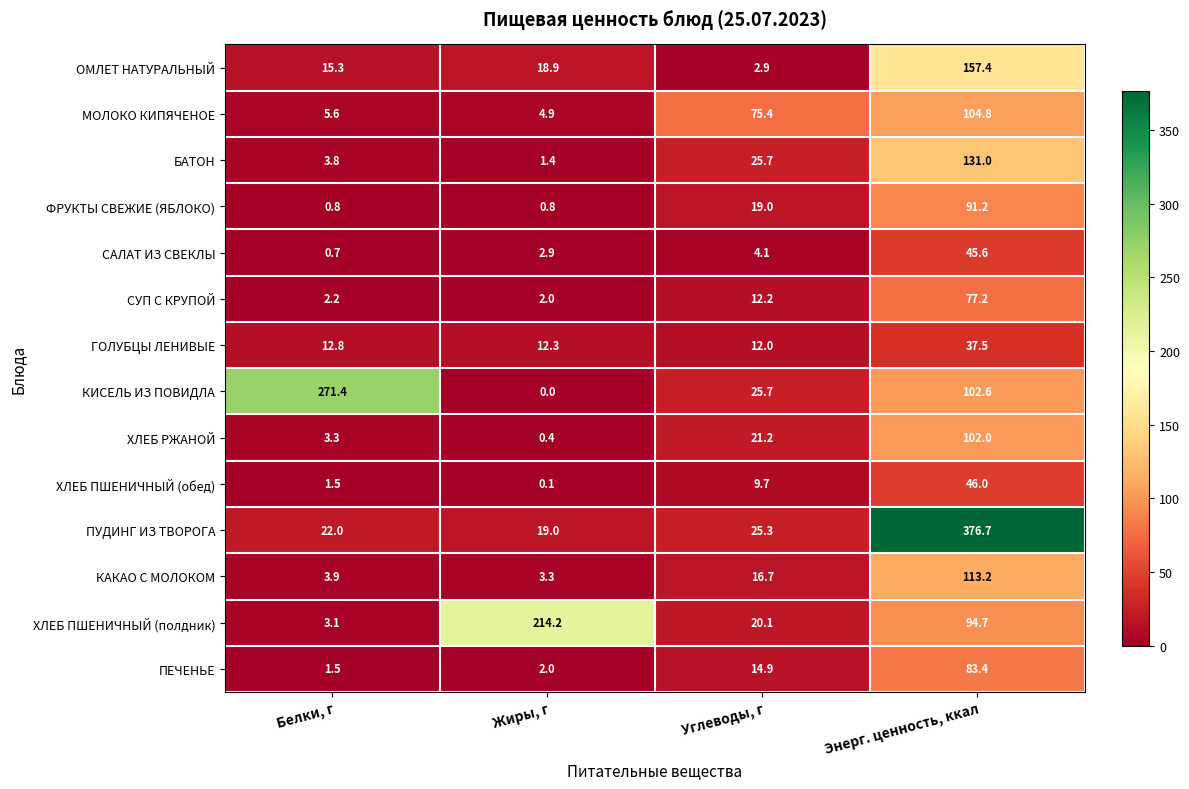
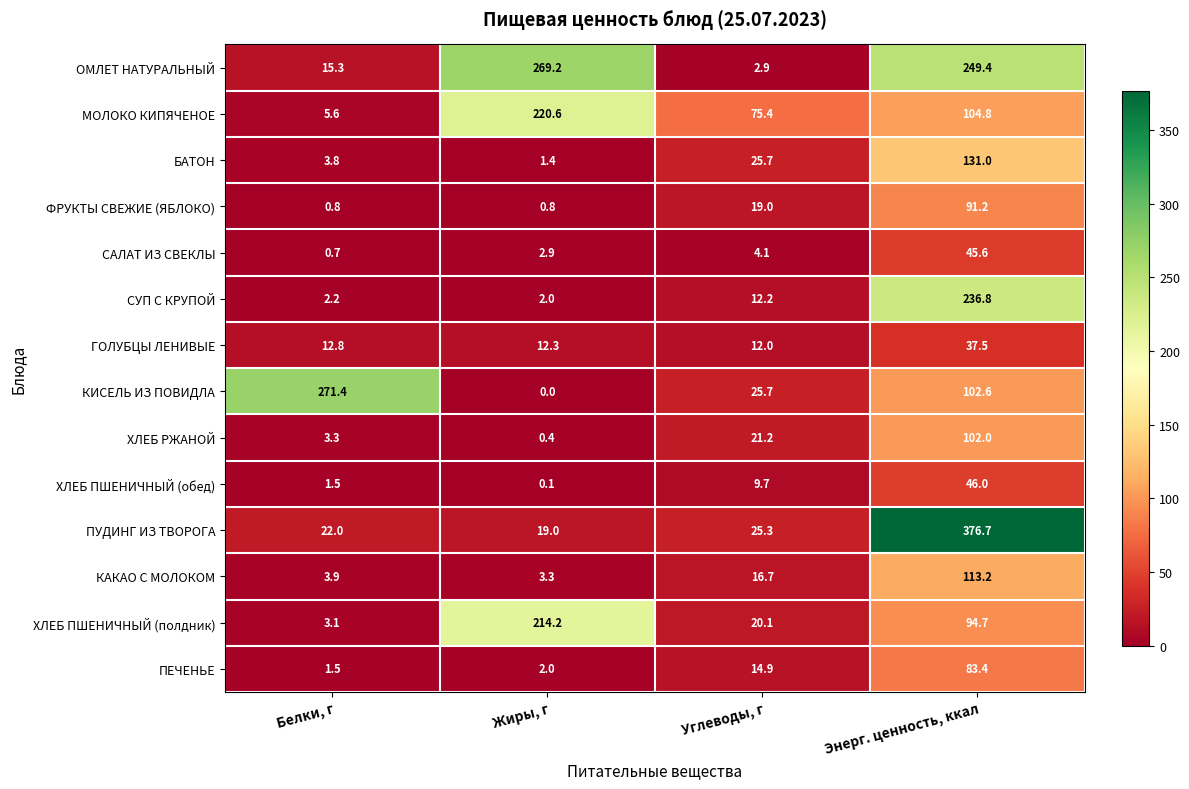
  {
    "ОМЛЕТ НАТУРАЛЬНЫЙ": {
      "Белки, г": 15.3,
-     "Жиры, г": 18.9,
+     "Жиры, г": 269.2,
      "Углеводы, г": 2.9,
-     "Энерг. ценность, ккал": 157.4
+     "Энерг. ценность, ккал": 249.4
    },
    "МОЛОКО КИПЯЧЕНОЕ": {
      "Белки, г": 5.6,
-     "Жиры, г": 4.9,
+     "Жиры, г": 220.6,
      "Углеводы, г": 75.4,
      "Энерг. ценность, ккал": 104.8
    },
    "БАТОН": {
      "Белки, г": 3.8,
      "Жиры, г": 1.4,
      "Углеводы, г": 25.7,
      "Энерг. ценность, ккал": 131.0
    },
    "ФРУКТЫ СВЕЖИЕ (ЯБЛОКО)": {
      "Белки, г": 0.8,
      "Жиры, г": 0.8,
      "Углеводы, г": 19.0,
      "Энерг. ценность, ккал": 91.2
    },
    "САЛАТ ИЗ СВЕКЛЫ": {
      "Белки, г": 0.7,
      "Жиры, г": 2.9,
      "Углеводы, г": 4.1,
      "Энерг. ценность, ккал": 45.6
    },
    "СУП С КРУПОЙ": {
      "Белки, г": 2.2,
      "Жиры, г": 2.0,
      "Углеводы, г": 12.2,
-     "Энерг. ценность, ккал": 77.2
+     "Энерг. ценность, ккал": 236.8
    },
    "ГОЛУБЦЫ ЛЕНИВЫЕ": {
      "Белки, г": 12.8,
      "Жиры, г": 12.3,
      "Углеводы, г": 12.0,
      "Энерг. ценность, ккал": 37.5
    },
    "КИСЕЛЬ ИЗ ПОВИДЛА": {
      "Белки, г": 271.4,
      "Жиры, г": 0.0,
      "Углеводы, г": 25.7,
      "Энерг. ценность, ккал": 102.6
    },
    "ХЛЕБ РЖАНОЙ": {
      "Белки, г": 3.3,
      "Жиры, г": 0.4,
      "Углеводы, г": 21.2,
      "Энерг. ценность, ккал": 102.0
    },
    "ХЛЕБ ПШЕНИЧНЫЙ (обед)": {
      "Белки, г": 1.5,
      "Жиры, г": 0.1,
      "Углеводы, г": 9.7,
      "Энерг. ценность, ккал": 46.0
    },
    "ПУДИНГ ИЗ ТВОРОГА": {
      "Белки, г": 22.0,
      "Жиры, г": 19.0,
      "Углеводы, г": 25.3,
      "Энерг. ценность, ккал": 376.7
    },
    "КАКАО С МОЛОКОМ": {
      "Белки, г": 3.9,
      "Жиры, г": 3.3,
      "Углеводы, г": 16.7,
      "Энерг. ценность, ккал": 113.2
    },
    "ХЛЕБ ПШЕНИЧНЫЙ (полдник)": {
      "Белки, г": 3.1,
      "Жиры, г": 214.2,
      "Углеводы, г": 20.1,
      "Энерг. ценность, ккал": 94.7
    },
    "ПЕЧЕНЬЕ": {
      "Белки, г": 1.5,
      "Жиры, г": 2.0,
      "Углеводы, г": 14.9,
      "Энерг. ценность, ккал": 83.4
    }
  }
